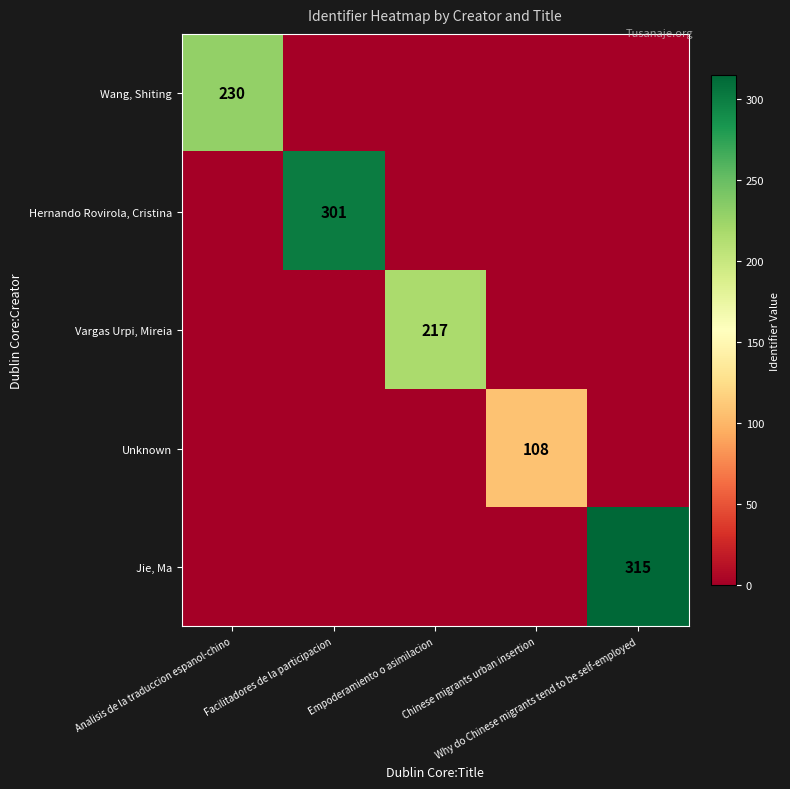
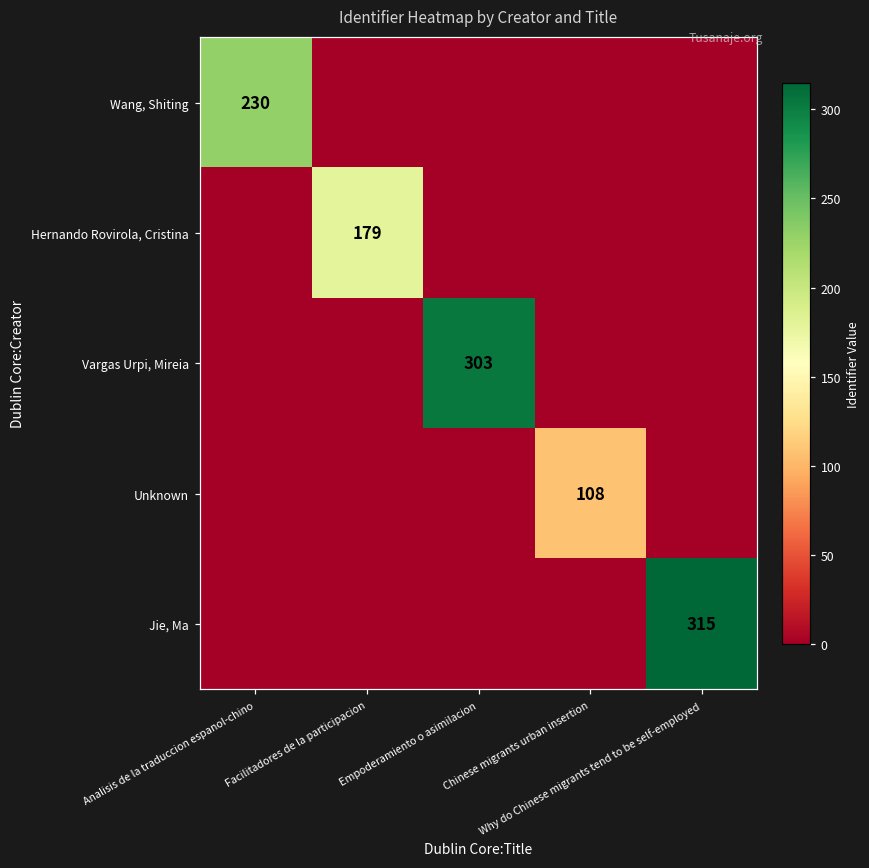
  {
    "Wang, Shiting": {
      "Analisis de la traduccion espanol-chino": 230
    },
    "Hernando Rovirola, Cristina": {
-     "Facilitadores de la participacion": 301
+     "Facilitadores de la participacion": 179
    },
    "Vargas Urpi, Mireia": {
-     "Empoderamiento o asimilacion": 217
+     "Empoderamiento o asimilacion": 303
    },
    "Unknown": {
      "Chinese migrants urban insertion": 108
    },
    "Jie, Ma": {
      "Why do Chinese migrants tend to be self-employed": 315
    }
  }
